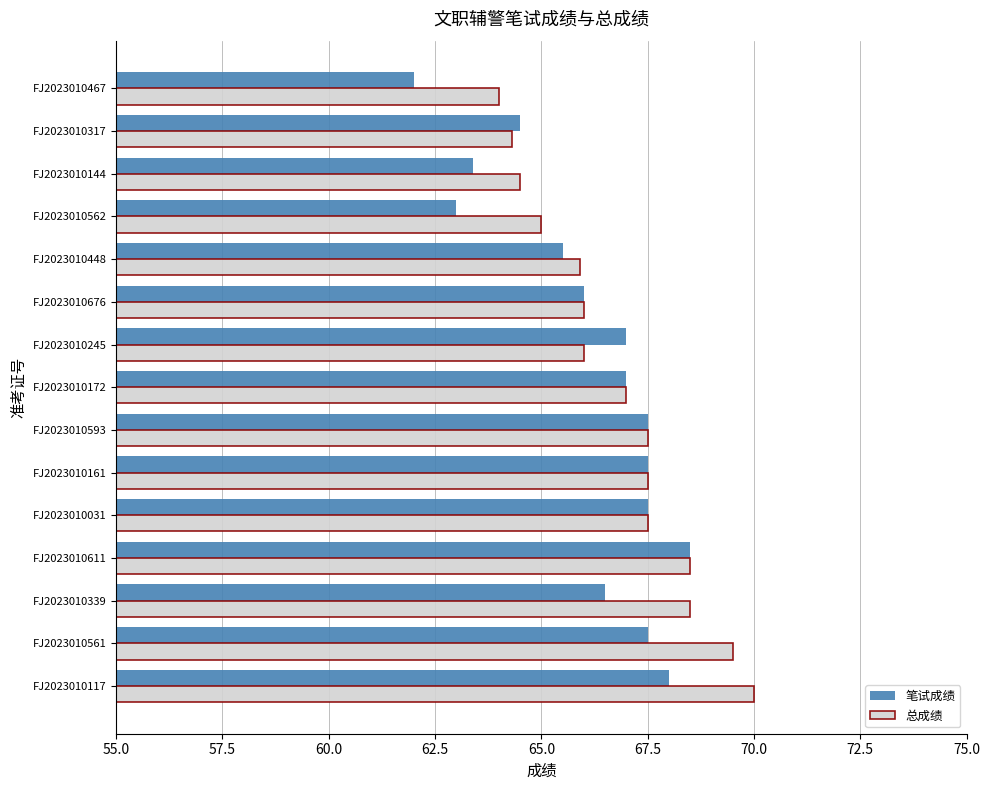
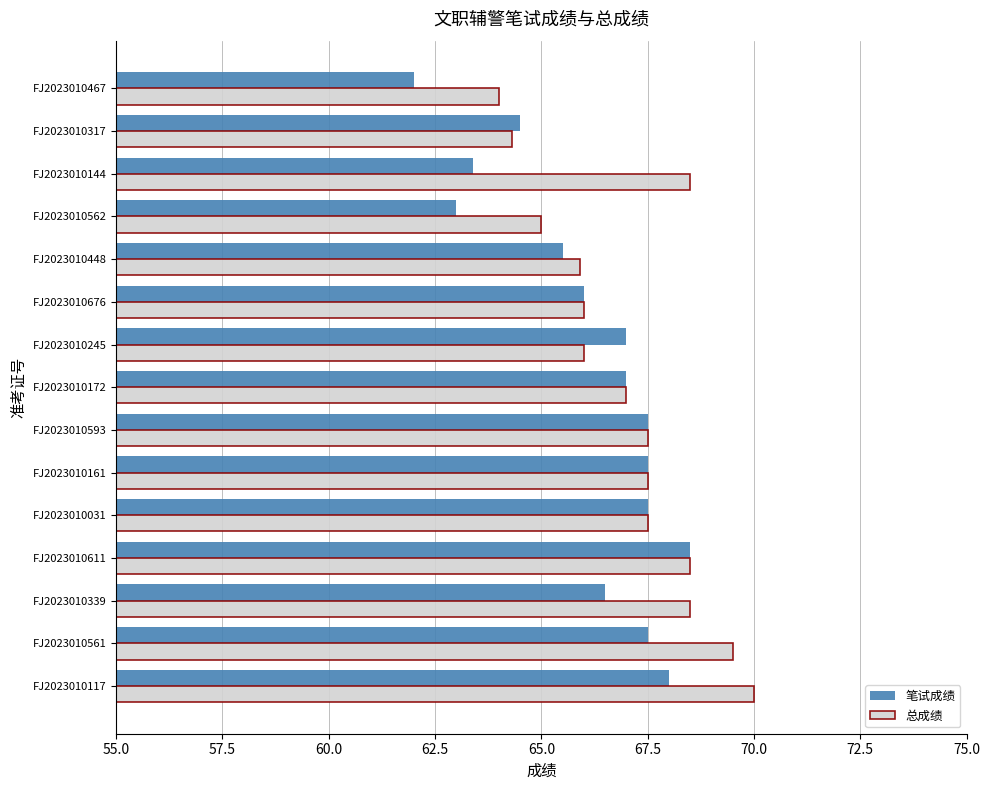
  {
    "笔试成绩": {
      "FJ2023010467": 62.0,
      "FJ2023010317": 64.5,
      "FJ2023010144": 63.4,
      "FJ2023010562": 63.0,
      "FJ2023010448": 65.5,
      "FJ2023010676": 66.0,
      "FJ2023010245": 67.0,
      "FJ2023010172": 67.0,
      "FJ2023010593": 67.5,
      "FJ2023010161": 67.5,
      "FJ2023010031": 67.5,
      "FJ2023010611": 68.5,
      "FJ2023010339": 66.5,
      "FJ2023010561": 67.5,
      "FJ2023010117": 68.0
    },
    "总成绩": {
      "FJ2023010467": 64.0,
      "FJ2023010317": 64.3,
-     "FJ2023010144": 64.5,
+     "FJ2023010144": 68.5,
      "FJ2023010562": 65.0,
      "FJ2023010448": 65.9,
      "FJ2023010676": 66.0,
      "FJ2023010245": 66.0,
      "FJ2023010172": 67.0,
      "FJ2023010593": 67.5,
      "FJ2023010161": 67.5,
      "FJ2023010031": 67.5,
      "FJ2023010611": 68.5,
      "FJ2023010339": 68.5,
      "FJ2023010561": 69.5,
      "FJ2023010117": 70.0
    }
  }
